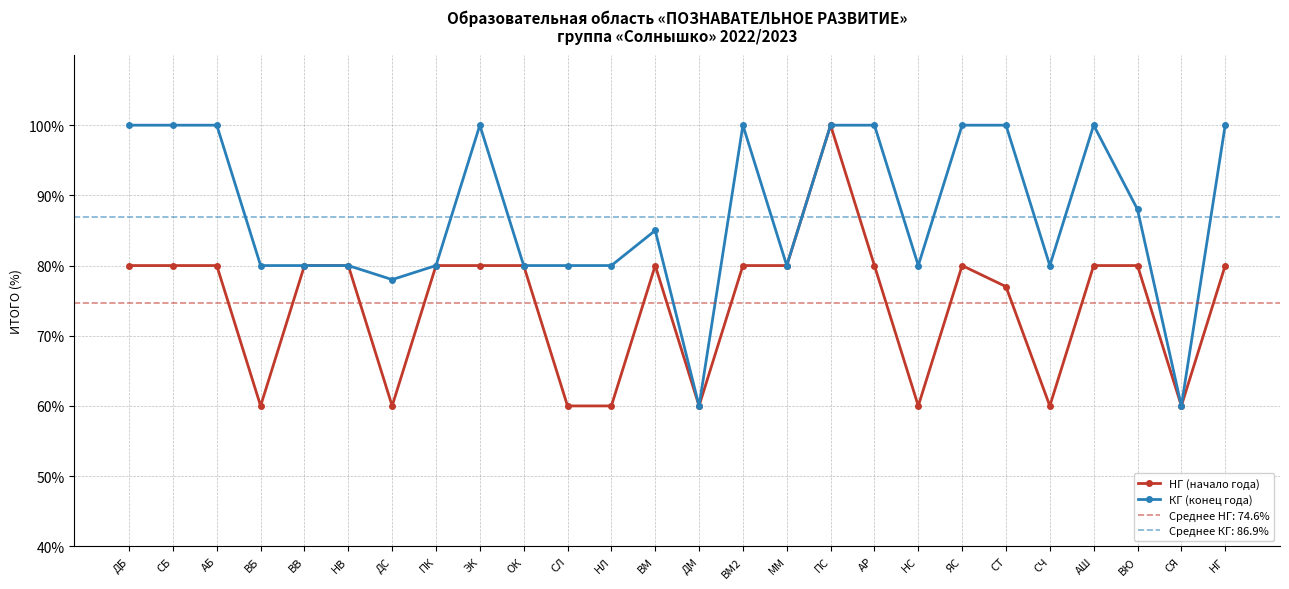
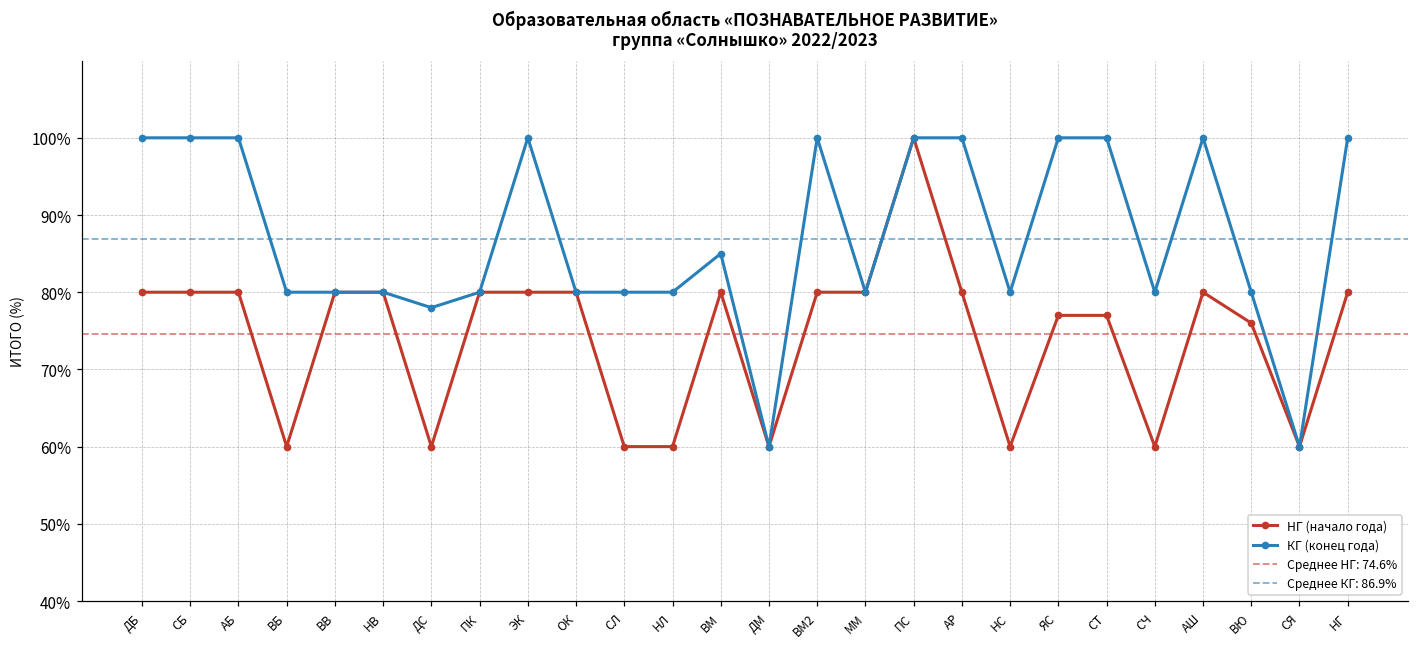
  {
    "НГ (начало года)": {
      "ДБ": "80%",
      "СБ": "80%",
      "АБ": "80%",
      "ВБ": "60%",
      "ДС": "60%",
      "ЭК": "80%",
      "СЛ": "60%",
      "НЛ": "60%",
      "ВМ": "80%",
      "ВМ2": "80%",
      "АР": "80%",
      "НС": "60%",
-     "ЯС": "80%",
+     "ЯС": "77%",
      "СТ": "77%",
      "СЧ": "60%",
      "АШ": "80%",
-     "ВЮ": "80%",
+     "ВЮ": "76%",
      "НГ": "80%"
    },
    "КГ (конец года)": {
      "ДБ": "100%",
      "СБ": "100%",
      "АБ": "100%",
      "ВБ": "80%",
      "ДС": "78%",
      "ЭК": "100%",
      "СЛ": "80%",
      "НЛ": "80%",
      "ВМ": "85%",
      "ВМ2": "100%",
      "АР": "100%",
      "НС": "80%",
      "ЯС": "100%",
      "СТ": "100%",
      "СЧ": "80%",
      "АШ": "100%",
-     "ВЮ": "88%",
+     "ВЮ": "80%",
      "НГ": "100%"
    }
  }
